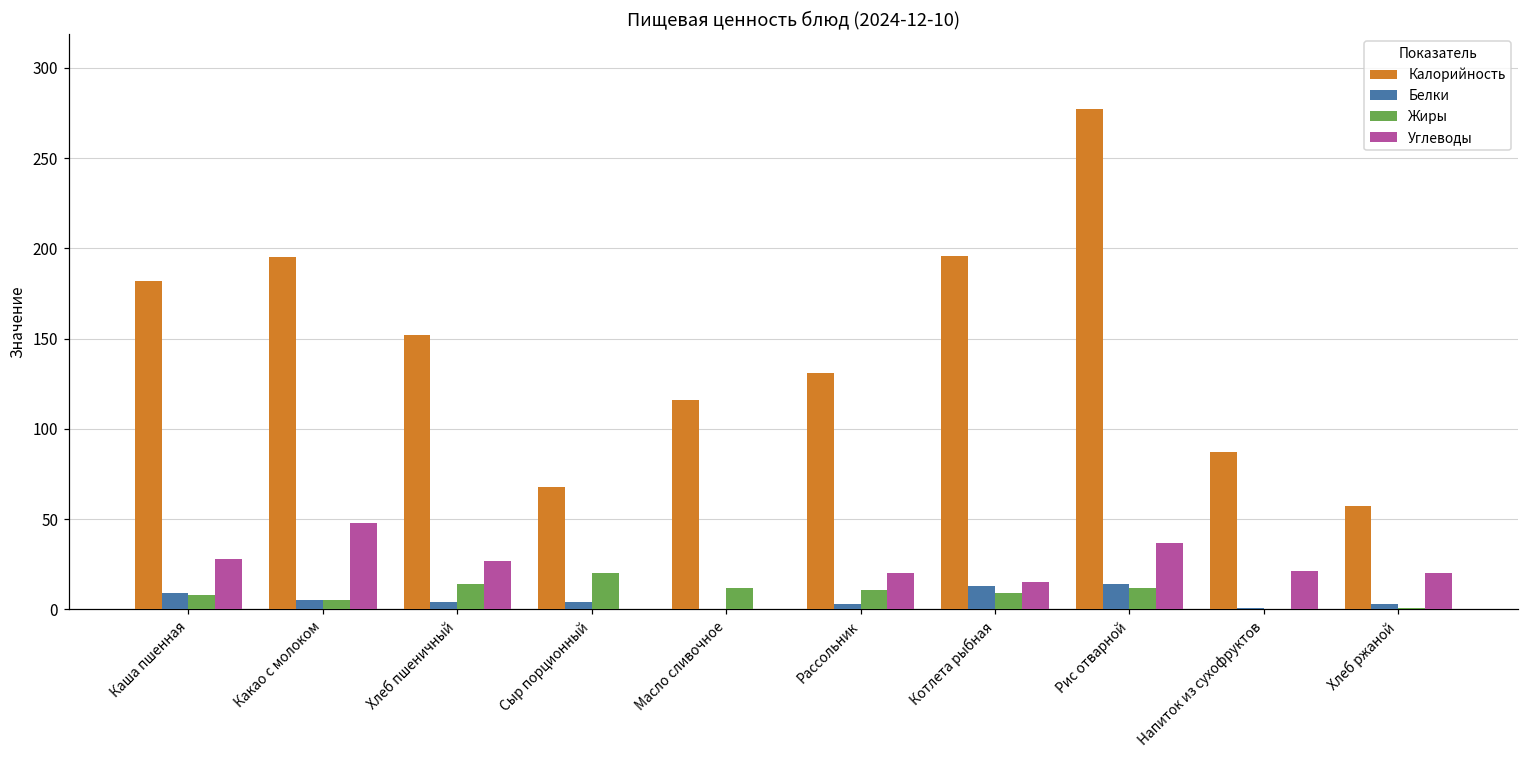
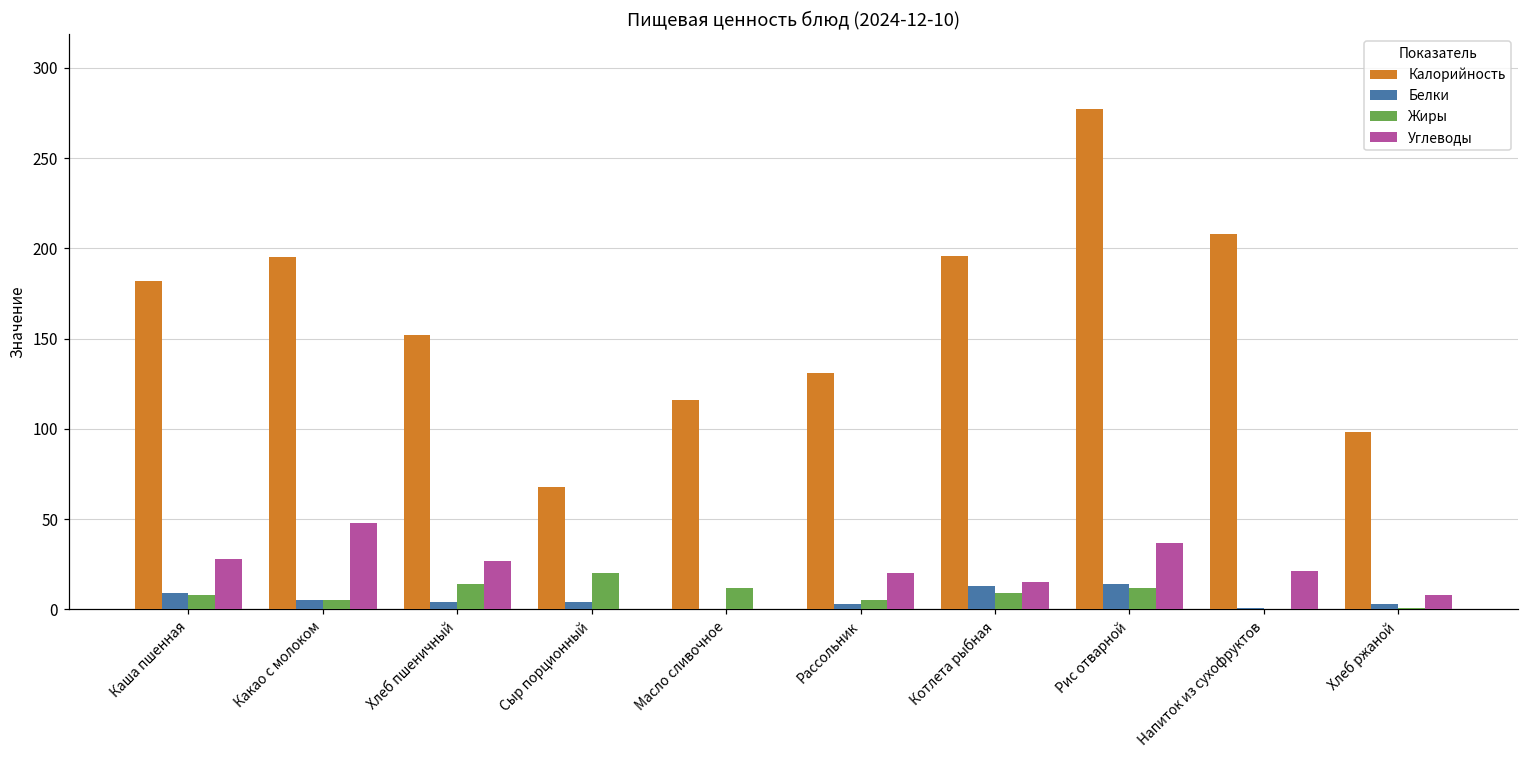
  {
    "Калорийность": {
      "Каша пшенная": 182,
      "Какао с молоком": 195,
      "Хлеб пшеничный": 152,
      "Сыр порционный": 68,
      "Масло сливочное": 116,
      "Рассольник": 131,
      "Котлета рыбная": 196,
      "Рис отварной": 277,
-     "Напиток из сухофруктов": 87,
-     "Хлеб ржаной": 57
+     "Напиток из сухофруктов": 208,
+     "Хлеб ржаной": 98
    },
    "Белки": {
      "Каша пшенная": 9,
      "Какао с молоком": 5,
      "Хлеб пшеничный": 4,
      "Сыр порционный": 4,
      "Масло сливочное": 0,
      "Рассольник": 3,
      "Котлета рыбная": 13,
      "Рис отварной": 14,
      "Хлеб ржаной": 3
    },
    "Жиры": {
      "Каша пшенная": 8,
      "Какао с молоком": 5,
      "Хлеб пшеничный": 14,
      "Сыр порционный": 20,
      "Масло сливочное": 12,
-     "Рассольник": 11,
+     "Рассольник": 5,
      "Котлета рыбная": 9,
      "Рис отварной": 12,
      "Напиток из сухофруктов": 0
    },
    "Углеводы": {
      "Каша пшенная": 28,
      "Какао с молоком": 48,
      "Хлеб пшеничный": 27,
      "Сыр порционный": 0,
      "Масло сливочное": 0,
      "Рассольник": 20,
      "Котлета рыбная": 15,
      "Рис отварной": 37,
      "Напиток из сухофруктов": 21,
-     "Хлеб ржаной": 20
+     "Хлеб ржаной": 8
    }
  }
